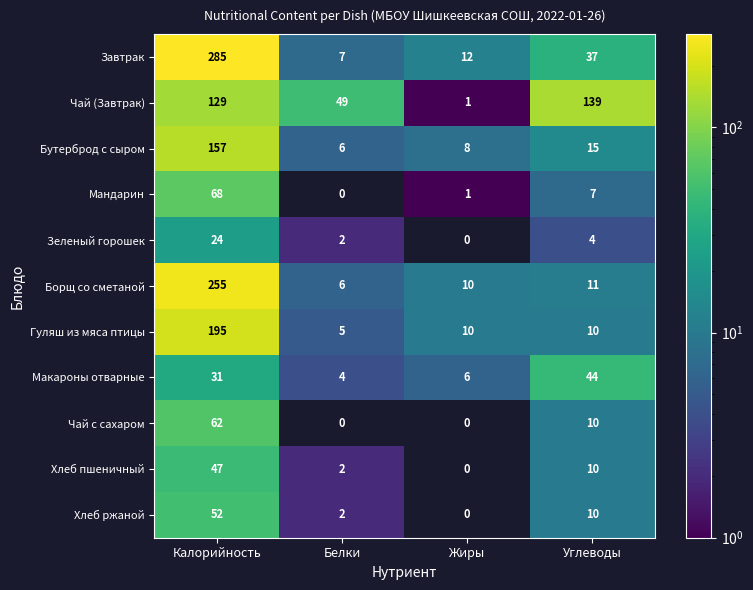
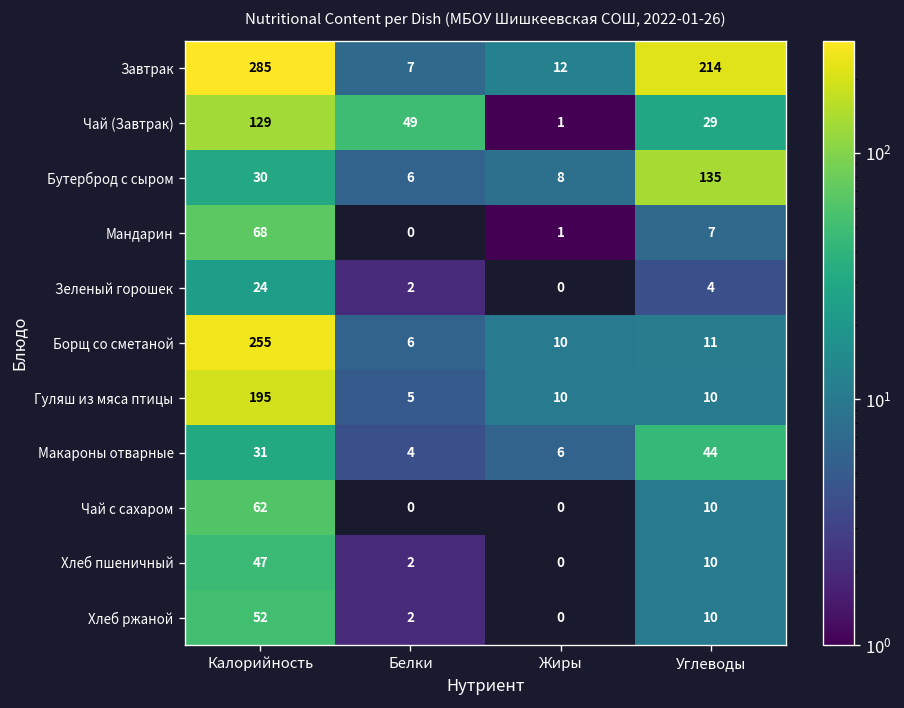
  {
    "Завтрак": {
      "Калорийность": 285,
      "Белки": 7,
      "Жиры": 12,
-     "Углеводы": 37
+     "Углеводы": 214
    },
    "Чай (Завтрак)": {
      "Калорийность": 129,
      "Белки": 49,
      "Жиры": 1,
-     "Углеводы": 139
+     "Углеводы": 29
    },
    "Бутерброд с сыром": {
-     "Калорийность": 157,
+     "Калорийность": 30,
      "Белки": 6,
      "Жиры": 8,
-     "Углеводы": 15
+     "Углеводы": 135
    },
    "Мандарин": {
      "Калорийность": 68,
      "Белки": 0,
      "Жиры": 1,
      "Углеводы": 7
    },
    "Зеленый горошек": {
      "Калорийность": 24,
      "Белки": 2,
      "Жиры": 0,
      "Углеводы": 4
    },
    "Борщ со сметаной": {
      "Калорийность": 255,
      "Белки": 6,
      "Жиры": 10,
      "Углеводы": 11
    },
    "Гуляш из мяса птицы": {
      "Калорийность": 195,
      "Белки": 5,
      "Жиры": 10,
      "Углеводы": 10
    },
    "Макароны отварные": {
      "Калорийность": 31,
      "Белки": 4,
      "Жиры": 6,
      "Углеводы": 44
    },
    "Чай с сахаром": {
      "Калорийность": 62,
      "Белки": 0,
      "Жиры": 0,
      "Углеводы": 10
    },
    "Хлеб пшеничный": {
      "Калорийность": 47,
      "Белки": 2,
      "Жиры": 0,
      "Углеводы": 10
    },
    "Хлеб ржаной": {
      "Калорийность": 52,
      "Белки": 2,
      "Жиры": 0,
      "Углеводы": 10
    }
  }
